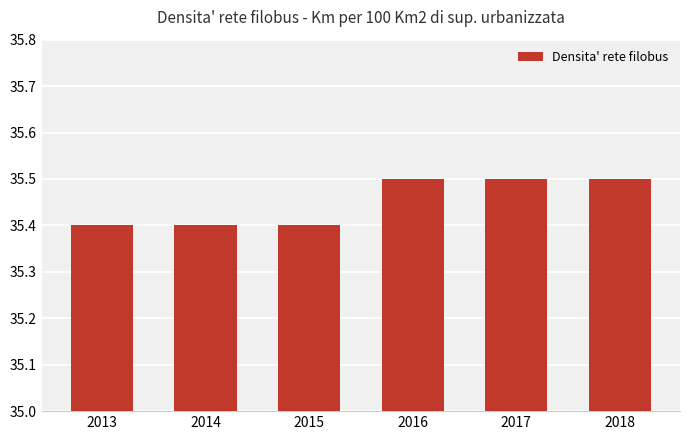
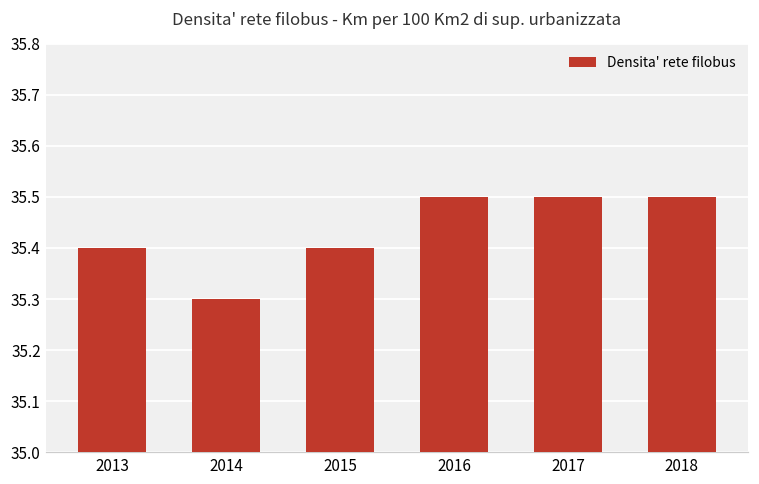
  {
    "2013": 35.4,
-   "2014": 35.4,
+   "2014": 35.3,
    "2015": 35.4,
    "2016": 35.5,
    "2017": 35.5,
    "2018": 35.5
  }
